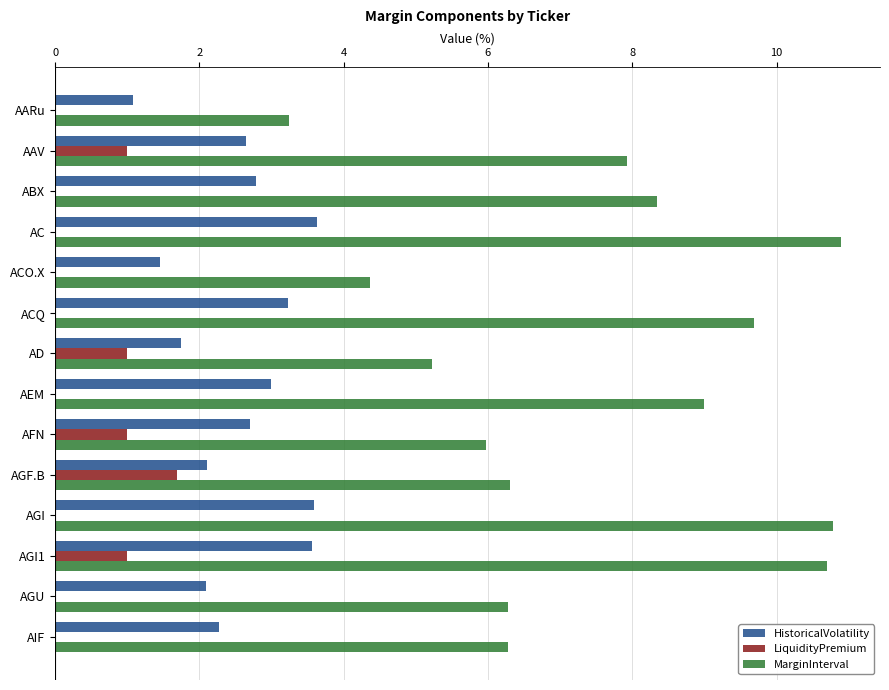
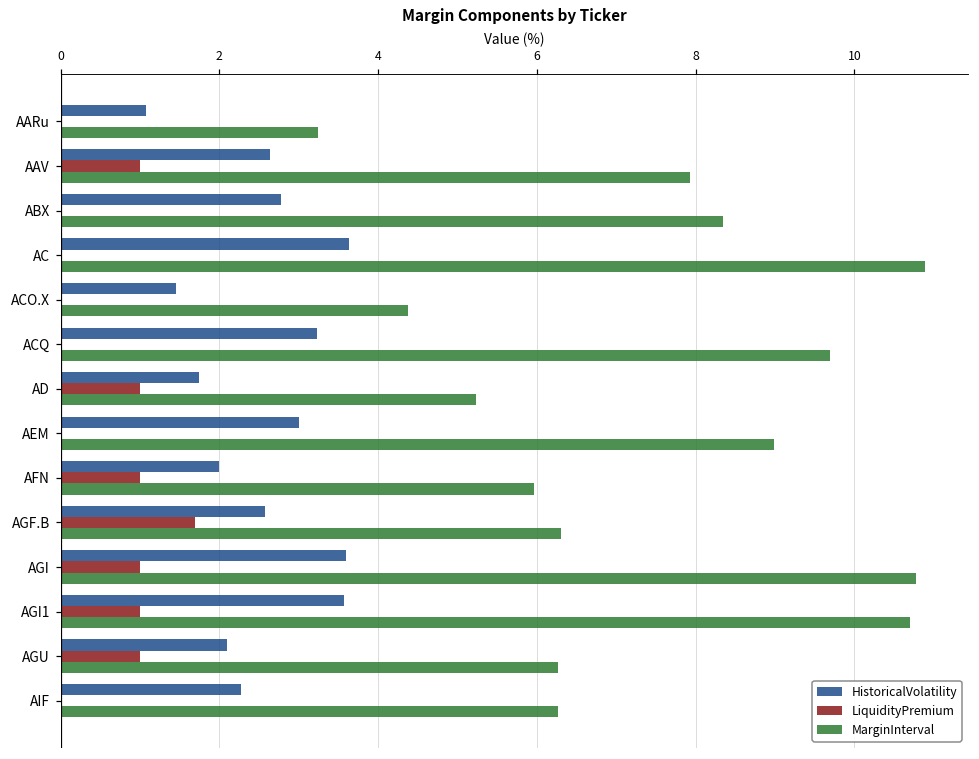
  {
    "HistoricalVolatility": {
      "AARu": 1.1,
      "AAV": 2.6,
      "ABX": 2.8,
      "AC": 3.6,
      "ACO.X": 1.5,
      "ACQ": 3.2,
      "AD": 1.7,
      "AEM": 3.0,
-     "AFN": 2.7,
-     "AGF.B": 2.1,
+     "AFN": 2.0,
+     "AGF.B": 2.6,
      "AGI": 3.6,
      "AGI1": 3.6,
      "AGU": 2.1,
      "AIF": 2.3
    },
    "LiquidityPremium": {
      "AARu": 0,
      "AAV": 1,
      "ABX": 0,
      "AC": 0,
      "ACO.X": 0,
      "ACQ": 0,
      "AD": 1,
      "AEM": 0,
      "AFN": 1,
      "AGF.B": 1.7,
-     "AGI": 0,
+     "AGI": 1,
      "AGI1": 1,
-     "AGU": 0,
+     "AGU": 1,
      "AIF": 0
    },
    "MarginInterval": {
      "AARu": 3.2,
      "AAV": 7.9,
      "ABX": 8.3,
      "AC": 10.9,
      "ACO.X": 4.4,
      "ACQ": 9.7,
      "AD": 5.2,
      "AEM": 9.0,
      "AFN": 6.0,
      "AGF.B": 6.3,
      "AGI": 10.8,
      "AGI1": 10.7,
      "AGU": 6.3,
      "AIF": 6.3
    }
  }
